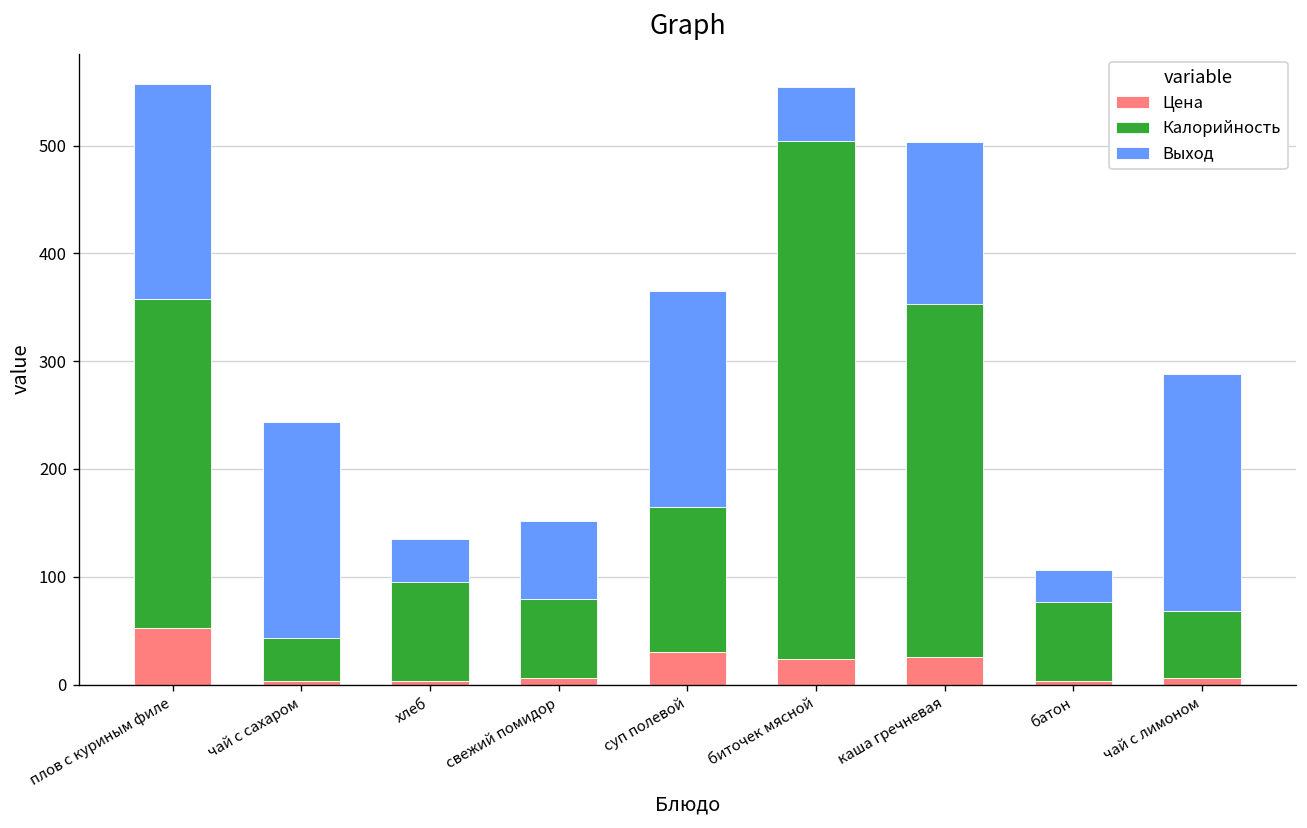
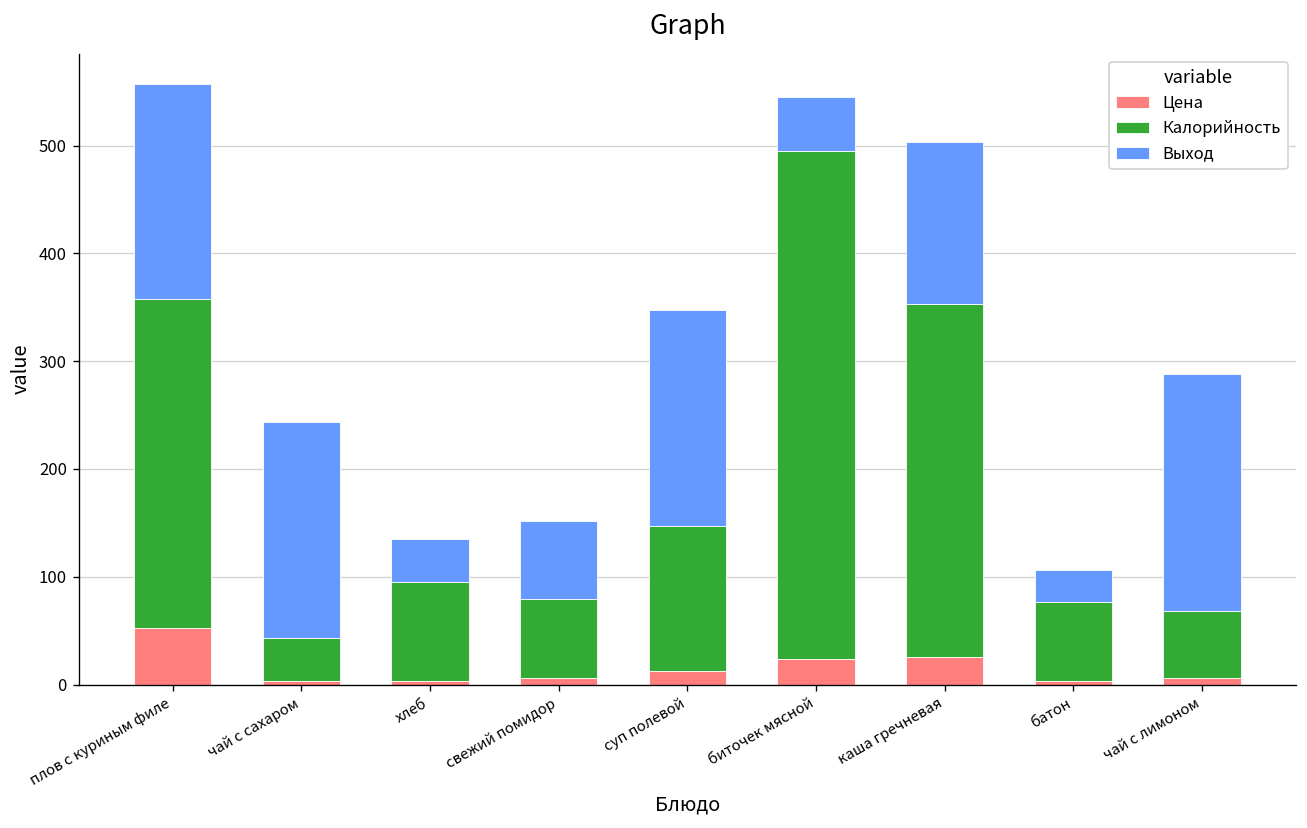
  {
    "Цена": {
      "плов с куриным филе": 50,
      "чай с сахаром": 0,
      "хлеб": 0,
      "свежий помидор": 10,
-     "суп полевой": 30,
+     "суп полевой": 10,
      "биточек мясной": 20,
      "каша гречневая": 30,
      "батон": 0,
      "чай с лимоном": 10
    },
    "Калорийность": {
      "плов с куриным филе": 310,
      "чай с сахаром": 40,
      "хлеб": 90,
      "свежий помидор": 70,
      "суп полевой": 140,
-     "биточек мясной": 480,
+     "биточек мясной": 470,
      "каша гречневая": 330,
      "батон": 70,
      "чай с лимоном": 60
    },
    "Выход": {
      "плов с куриным филе": 200,
      "чай с сахаром": 200,
      "хлеб": 40,
      "свежий помидор": 70,
      "суп полевой": 200,
      "биточек мясной": 50,
      "каша гречневая": 150,
      "батон": 30,
      "чай с лимоном": 220
    }
  }
